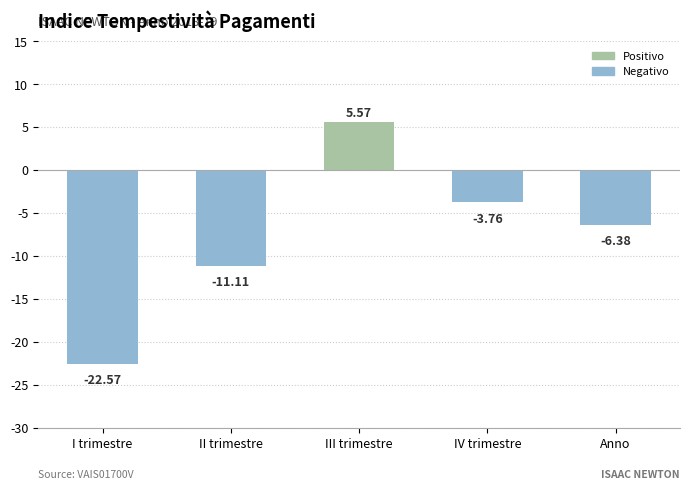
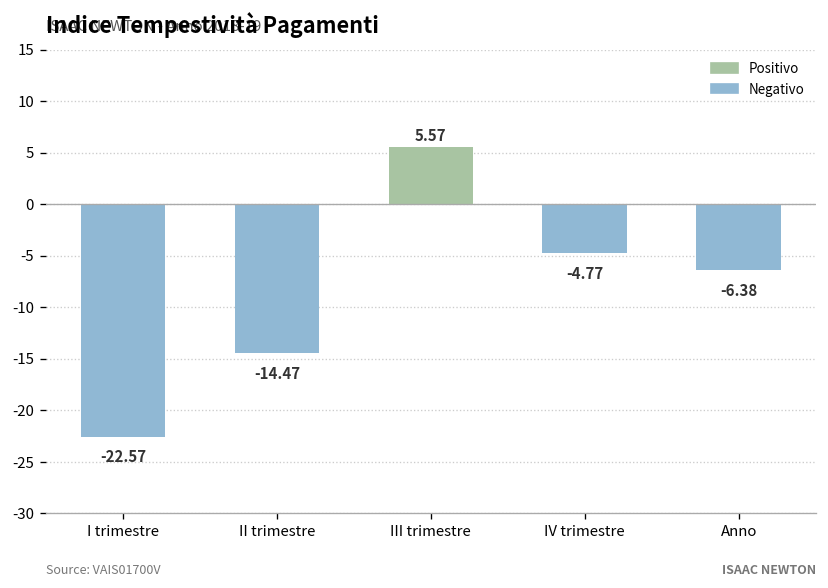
  {
    "I trimestre": -22.57,
-   "II trimestre": -11.11,
+   "II trimestre": -14.47,
    "III trimestre": 5.57,
-   "IV trimestre": -3.76,
+   "IV trimestre": -4.77,
    "Anno": -6.38
  }
